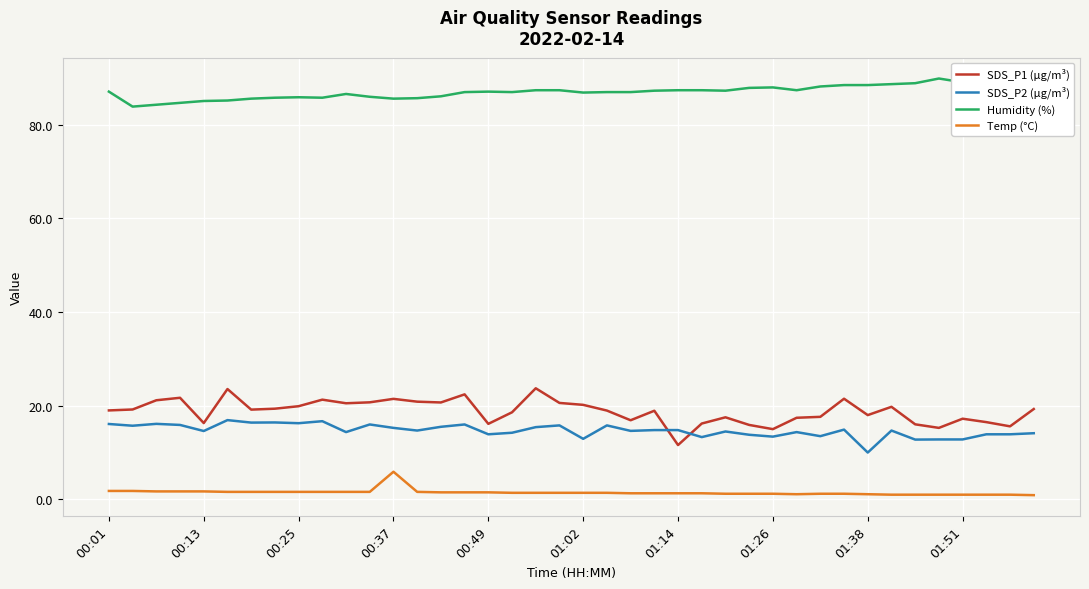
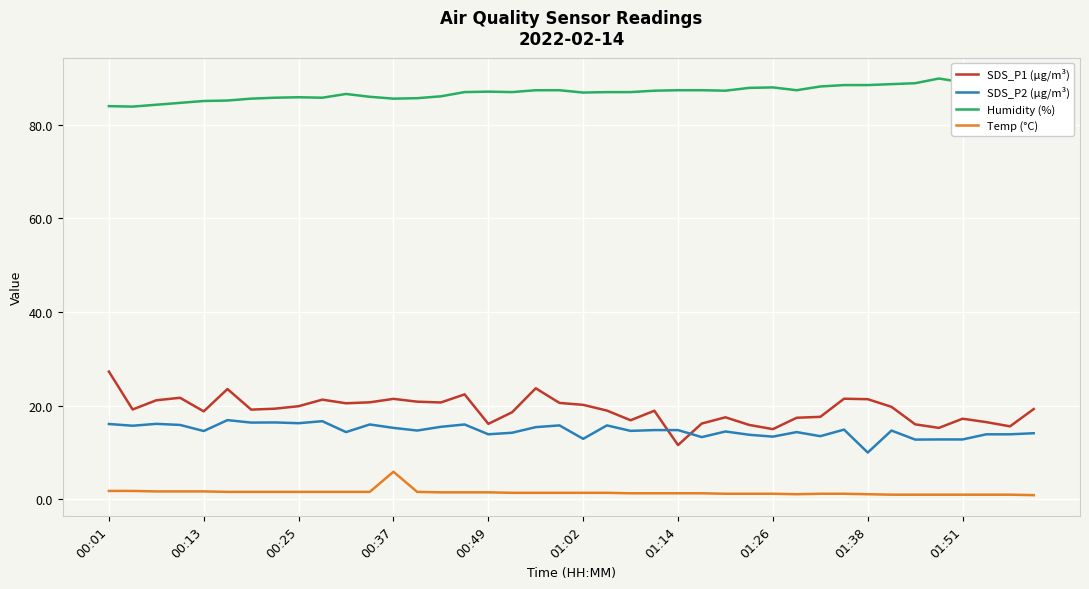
  {
    "SDS_P1 (µg/m³)": {
-     "00:01": 19,
-     "00:13": 16,
+     "00:01": 27,
+     "00:13": 19,
      "00:25": 20,
      "00:37": 21,
      "00:49": 16,
      "01:02": 20,
      "01:14": 12,
      "01:26": 15,
-     "01:38": 18,
+     "01:38": 21,
      "01:51": 17
    },
    "SDS_P2 (µg/m³)": {
      "00:01": 16,
      "00:13": 15,
      "00:25": 16,
      "00:37": 15,
      "00:49": 14,
      "01:02": 13,
      "01:14": 15,
      "01:26": 13,
      "01:38": 10,
      "01:51": 13
    },
    "Humidity (%)": {
-     "00:01": 87,
+     "00:01": 84,
      "00:13": 85,
      "00:25": 86,
      "00:37": 86,
      "00:49": 87,
      "01:02": 87,
      "01:14": 87,
      "01:26": 88,
      "01:38": 89
    },
    "Temp (°C)": {
      "00:01": 2,
      "00:13": 2,
      "00:25": 2,
      "00:37": 6,
      "00:49": 2,
      "01:02": 1,
      "01:14": 1,
      "01:26": 1,
      "01:38": 1,
      "01:51": 1
    }
  }
